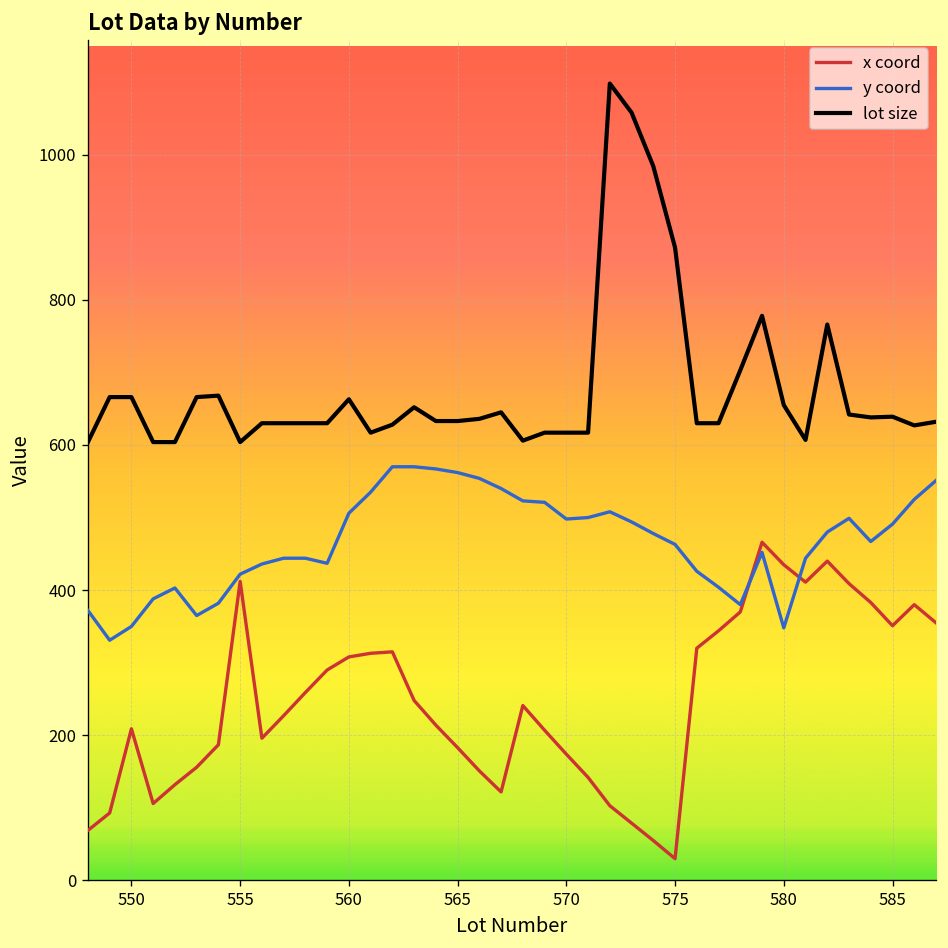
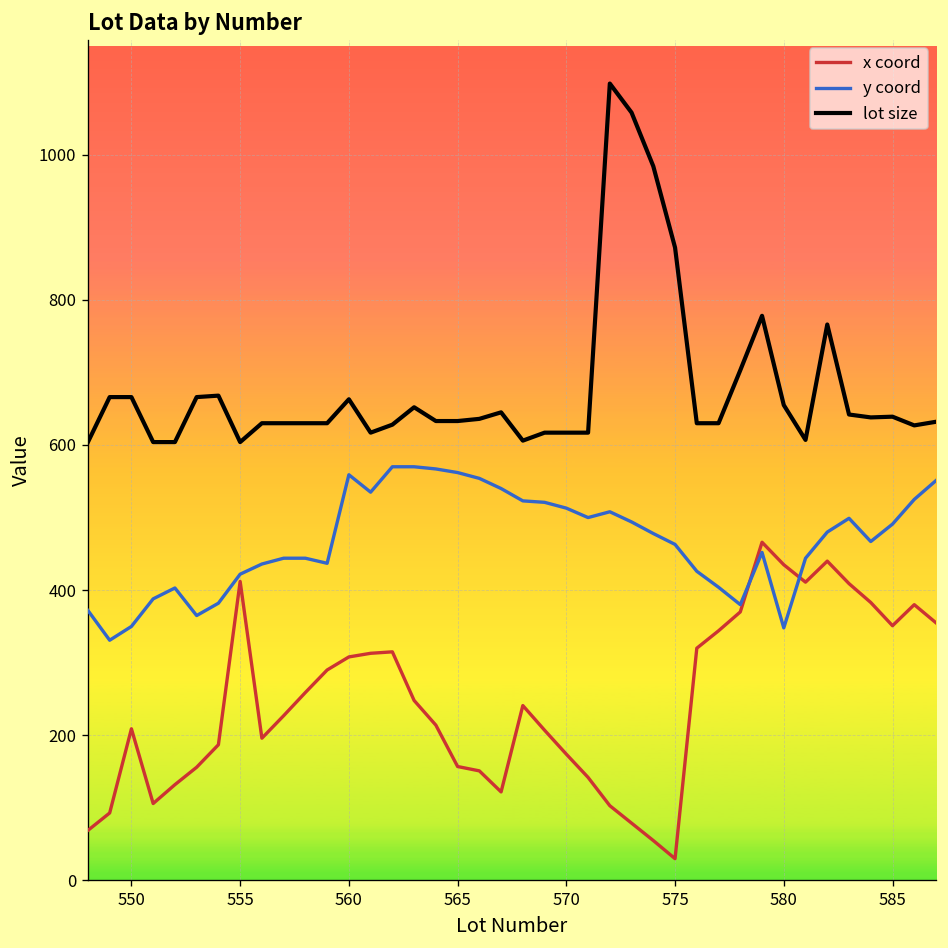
  {
    "x coord": {
      "550": 210,
      "555": 410,
      "560": 310,
-     "565": 180,
+     "565": 160,
      "570": 170,
      "575": 30,
      "580": 440,
      "585": 350
    },
    "y coord": {
      "550": 350,
      "555": 420,
-     "560": 510,
+     "560": 560,
      "565": 560,
-     "570": 500,
+     "570": 510,
      "575": 460,
      "580": 350,
      "585": 490
    },
    "lot size": {
      "550": 670,
      "555": 600,
      "560": 660,
      "565": 630,
      "570": 620,
      "575": 870,
      "580": 660,
      "585": 640
    }
  }
